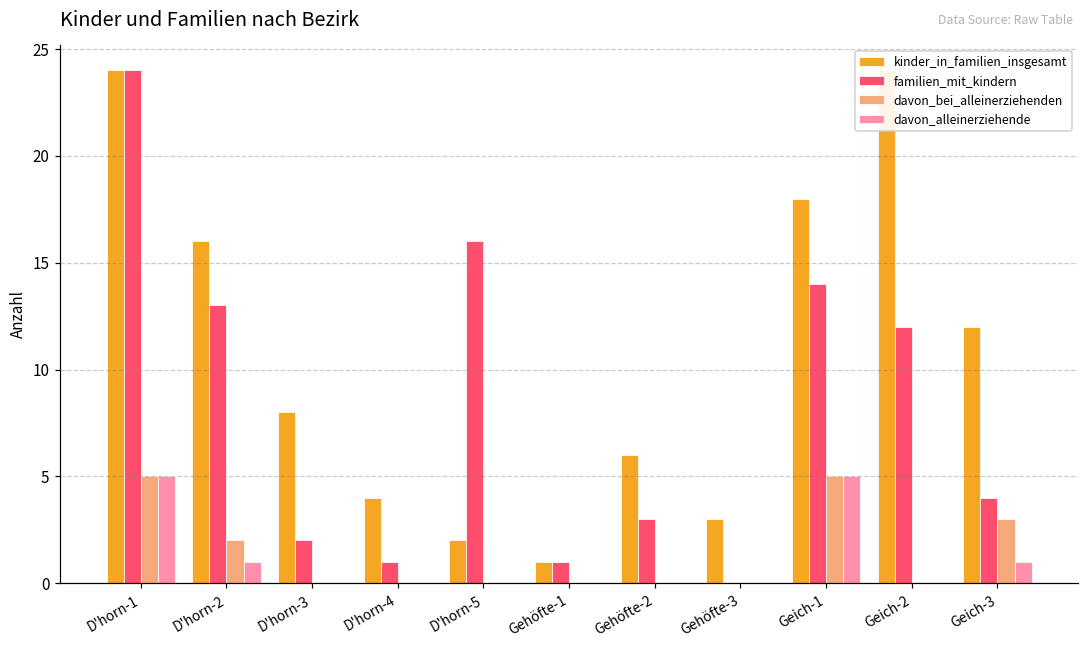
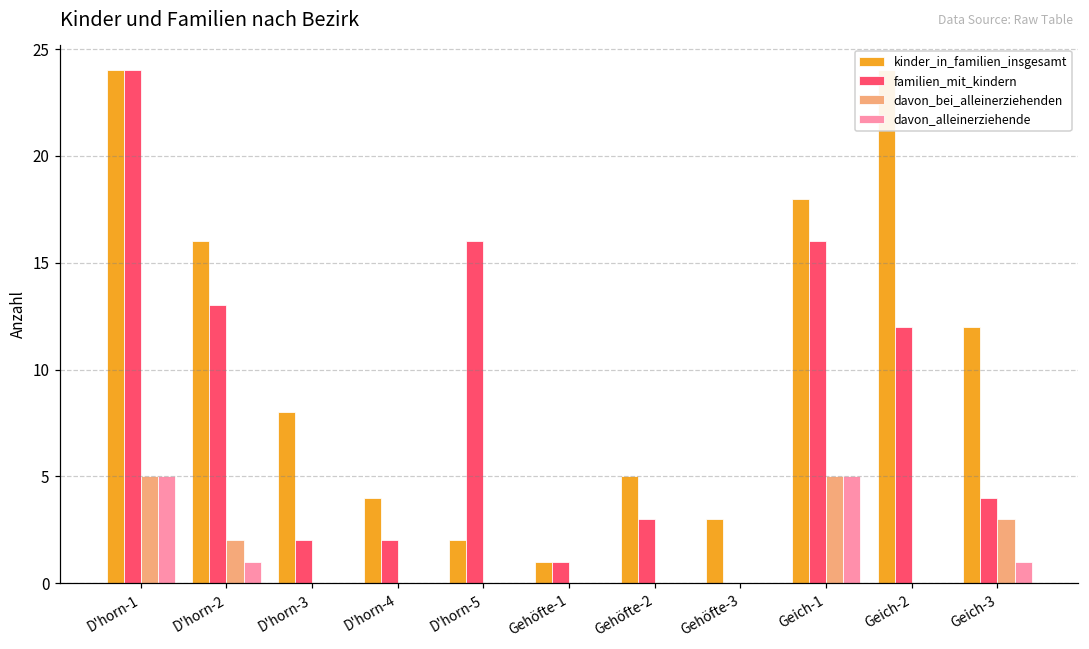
  {
    "kinder_in_familien_insgesamt": {
      "D'horn-1": 24,
      "D'horn-2": 16,
      "D'horn-3": 8,
      "D'horn-4": 4,
      "D'horn-5": 2,
      "Gehöfte-1": 1,
-     "Gehöfte-2": 6,
+     "Gehöfte-2": 5,
      "Gehöfte-3": 3,
      "Geich-1": 18,
      "Geich-3": 12
    },
    "familien_mit_kindern": {
      "D'horn-1": 24,
      "D'horn-2": 13,
      "D'horn-3": 2,
-     "D'horn-4": 1,
+     "D'horn-4": 2,
      "D'horn-5": 16,
      "Gehöfte-1": 1,
      "Gehöfte-2": 3,
      "Gehöfte-3": 0,
-     "Geich-1": 14,
+     "Geich-1": 16,
      "Geich-2": 12,
      "Geich-3": 4
    }
  }
